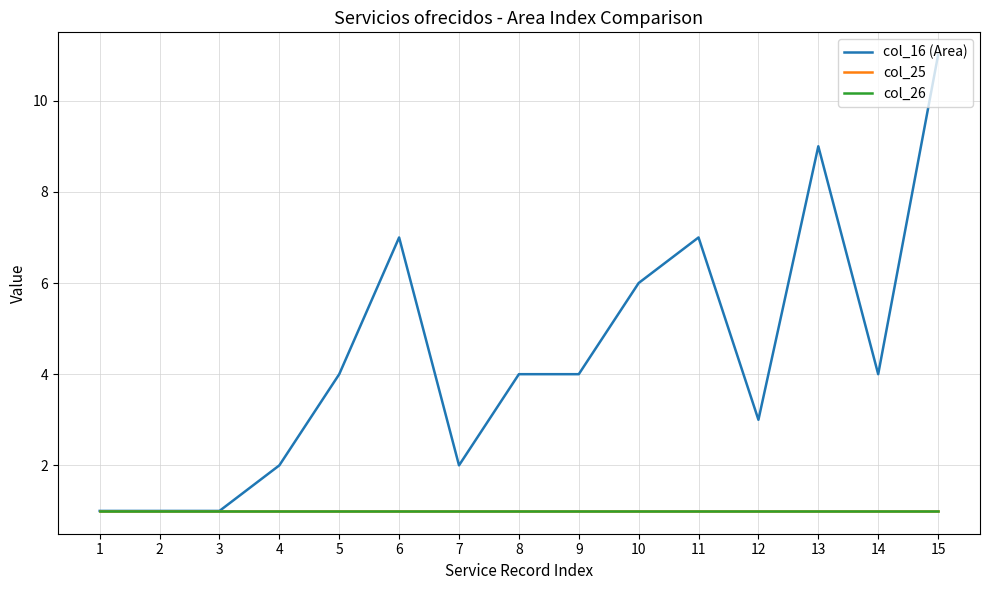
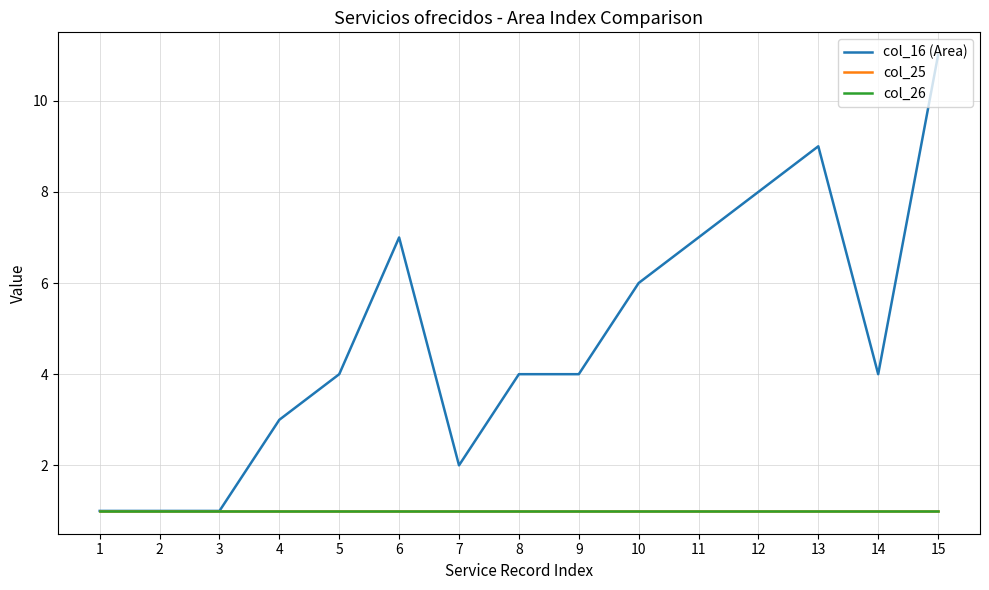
  {
    "col_16 (Area)": {
-     "4": 2,
+     "4": 3,
      "5": 4,
      "6": 7,
      "7": 2,
      "8": 4,
      "9": 4,
      "10": 6,
      "11": 7,
-     "12": 3,
+     "12": 8,
      "13": 9,
      "14": 4
    },
    "col_26": {
      "4": 1,
      "5": 1,
      "6": 1,
      "7": 1,
      "8": 1,
      "9": 1,
      "10": 1,
      "11": 1,
      "12": 1,
      "13": 1,
      "14": 1,
      "15": 1
    }
  }
